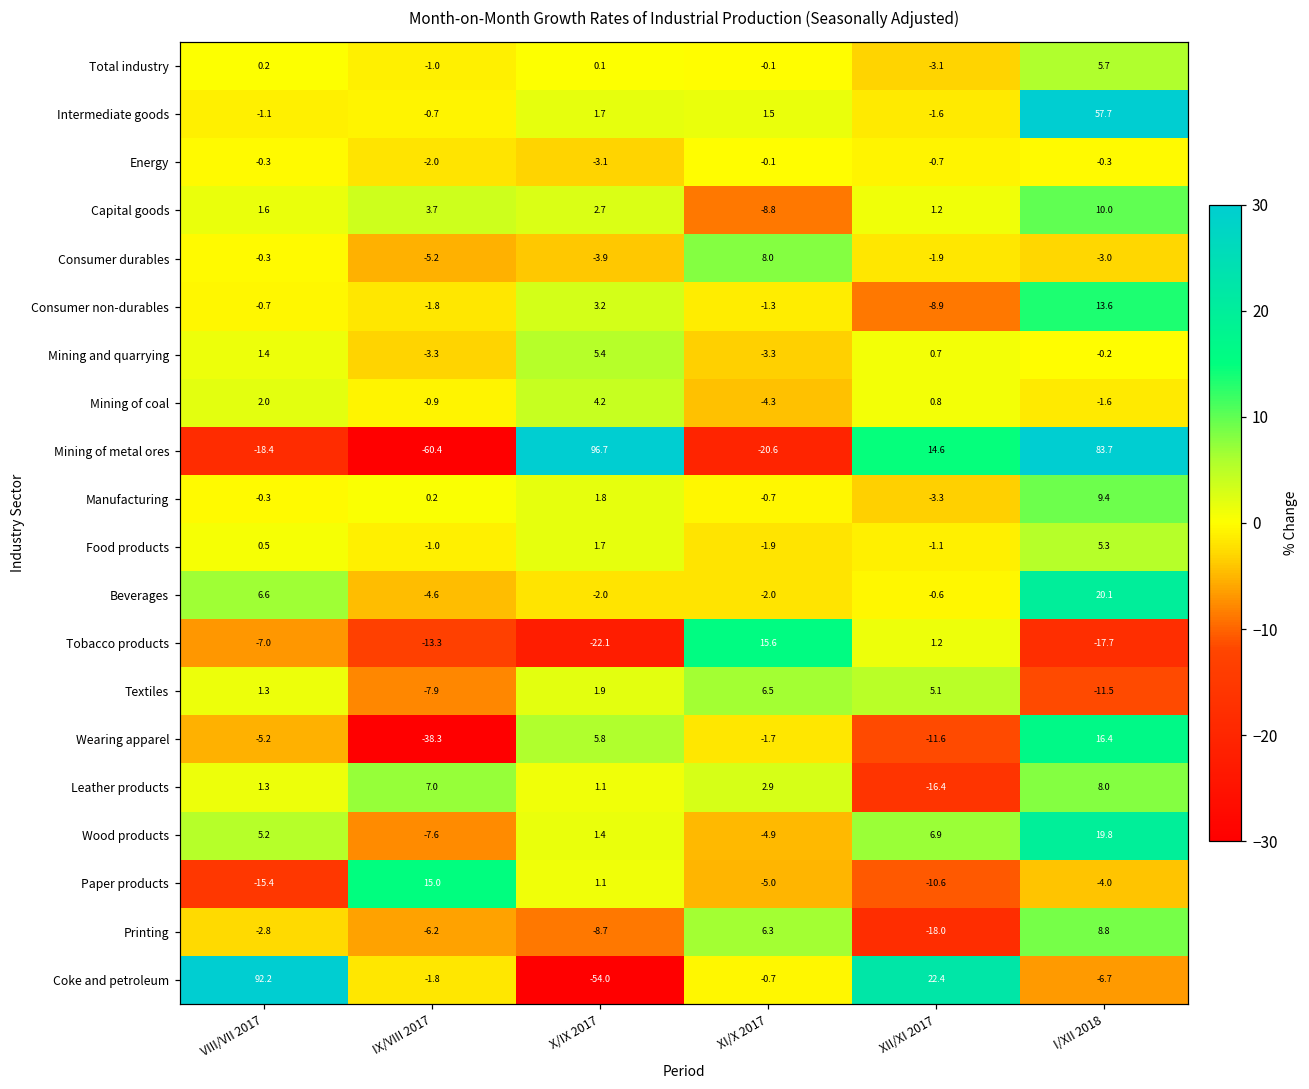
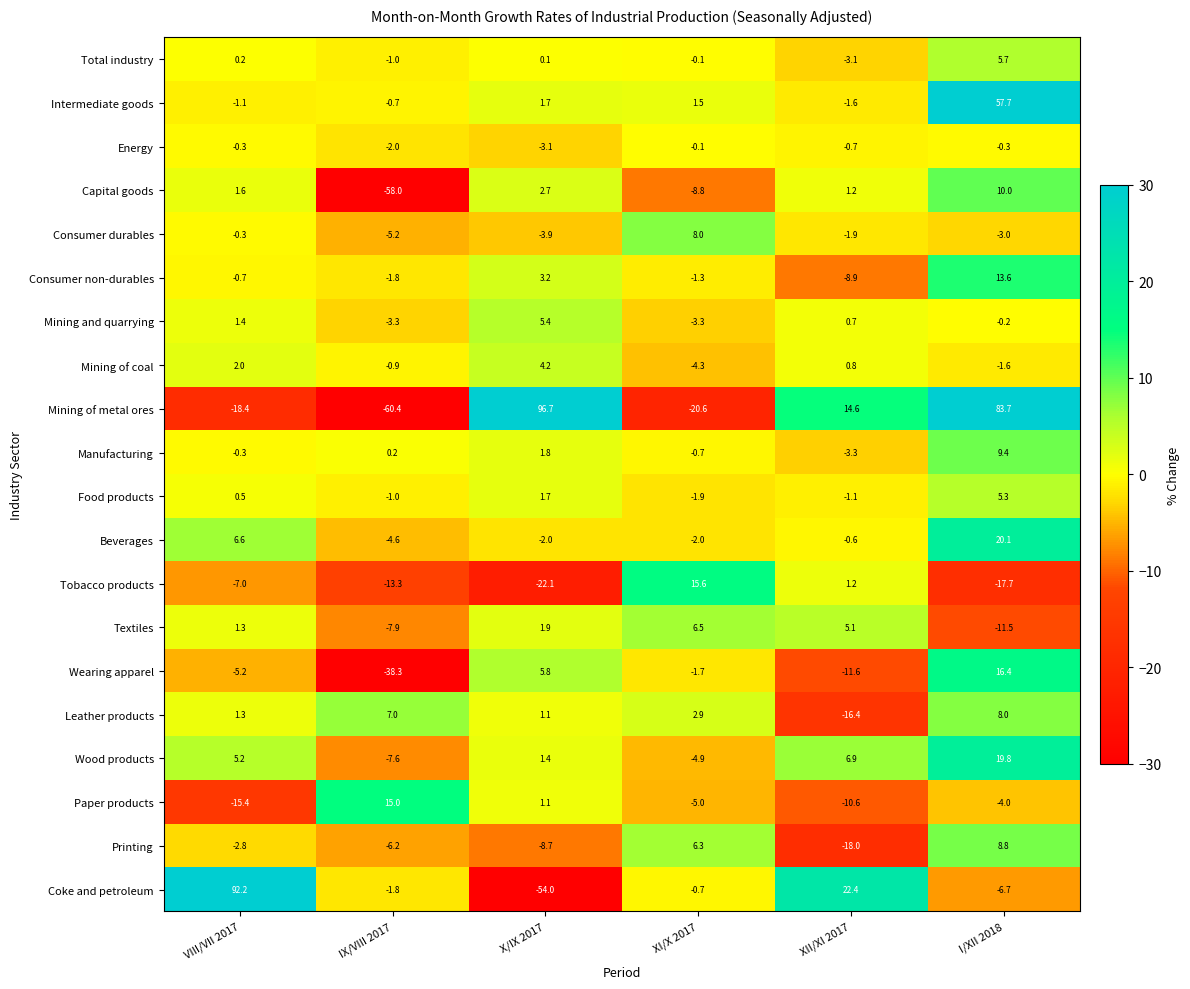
  {
    "Total industry": {
      "VIII/VII 2017": 0.2,
      "IX/VIII 2017": -1.0,
      "X/IX 2017": 0.1,
      "XI/X 2017": -0.1,
      "XII/XI 2017": -3.1,
      "I/XII 2018": 5.7
    },
    "Intermediate goods": {
      "VIII/VII 2017": -1.1,
      "IX/VIII 2017": -0.7,
      "X/IX 2017": 1.7,
      "XI/X 2017": 1.5,
      "XII/XI 2017": -1.6,
      "I/XII 2018": 57.7
    },
    "Energy": {
      "VIII/VII 2017": -0.3,
      "IX/VIII 2017": -2.0,
      "X/IX 2017": -3.1,
      "XI/X 2017": -0.1,
      "XII/XI 2017": -0.7,
      "I/XII 2018": -0.3
    },
    "Capital goods": {
      "VIII/VII 2017": 1.6,
-     "IX/VIII 2017": 3.7,
+     "IX/VIII 2017": -58.0,
      "X/IX 2017": 2.7,
      "XI/X 2017": -8.8,
      "XII/XI 2017": 1.2,
      "I/XII 2018": 10.0
    },
    "Consumer durables": {
      "VIII/VII 2017": -0.3,
      "IX/VIII 2017": -5.2,
      "X/IX 2017": -3.9,
      "XI/X 2017": 8.0,
      "XII/XI 2017": -1.9,
      "I/XII 2018": -3.0
    },
    "Consumer non-durables": {
      "VIII/VII 2017": -0.7,
      "IX/VIII 2017": -1.8,
      "X/IX 2017": 3.2,
      "XI/X 2017": -1.3,
      "XII/XI 2017": -8.9,
      "I/XII 2018": 13.6
    },
    "Mining and quarrying": {
      "VIII/VII 2017": 1.4,
      "IX/VIII 2017": -3.3,
      "X/IX 2017": 5.4,
      "XI/X 2017": -3.3,
      "XII/XI 2017": 0.7,
      "I/XII 2018": -0.2
    },
    "Mining of coal": {
      "VIII/VII 2017": 2.0,
      "IX/VIII 2017": -0.9,
      "X/IX 2017": 4.2,
      "XI/X 2017": -4.3,
      "XII/XI 2017": 0.8,
      "I/XII 2018": -1.6
    },
    "Mining of metal ores": {
      "VIII/VII 2017": -18.4,
      "IX/VIII 2017": -60.4,
      "X/IX 2017": 96.7,
      "XI/X 2017": -20.6,
      "XII/XI 2017": 14.6,
      "I/XII 2018": 83.7
    },
    "Manufacturing": {
      "VIII/VII 2017": -0.3,
      "IX/VIII 2017": 0.2,
      "X/IX 2017": 1.8,
      "XI/X 2017": -0.7,
      "XII/XI 2017": -3.3,
      "I/XII 2018": 9.4
    },
    "Food products": {
      "VIII/VII 2017": 0.5,
      "IX/VIII 2017": -1.0,
      "X/IX 2017": 1.7,
      "XI/X 2017": -1.9,
      "XII/XI 2017": -1.1,
      "I/XII 2018": 5.3
    },
    "Beverages": {
      "VIII/VII 2017": 6.6,
      "IX/VIII 2017": -4.6,
      "X/IX 2017": -2.0,
      "XI/X 2017": -2.0,
      "XII/XI 2017": -0.6,
      "I/XII 2018": 20.1
    },
    "Tobacco products": {
      "VIII/VII 2017": -7.0,
      "IX/VIII 2017": -13.3,
      "X/IX 2017": -22.1,
      "XI/X 2017": 15.6,
      "XII/XI 2017": 1.2,
      "I/XII 2018": -17.7
    },
    "Textiles": {
      "VIII/VII 2017": 1.3,
      "IX/VIII 2017": -7.9,
      "X/IX 2017": 1.9,
      "XI/X 2017": 6.5,
      "XII/XI 2017": 5.1,
      "I/XII 2018": -11.5
    },
    "Wearing apparel": {
      "VIII/VII 2017": -5.2,
      "IX/VIII 2017": -38.3,
      "X/IX 2017": 5.8,
      "XI/X 2017": -1.7,
      "XII/XI 2017": -11.6,
      "I/XII 2018": 16.4
    },
    "Leather products": {
      "VIII/VII 2017": 1.3,
      "IX/VIII 2017": 7.0,
      "X/IX 2017": 1.1,
      "XI/X 2017": 2.9,
      "XII/XI 2017": -16.4,
      "I/XII 2018": 8.0
    },
    "Wood products": {
      "VIII/VII 2017": 5.2,
      "IX/VIII 2017": -7.6,
      "X/IX 2017": 1.4,
      "XI/X 2017": -4.9,
      "XII/XI 2017": 6.9,
      "I/XII 2018": 19.8
    },
    "Paper products": {
      "VIII/VII 2017": -15.4,
      "IX/VIII 2017": 15.0,
      "X/IX 2017": 1.1,
      "XI/X 2017": -5.0,
      "XII/XI 2017": -10.6,
      "I/XII 2018": -4.0
    },
    "Printing": {
      "VIII/VII 2017": -2.8,
      "IX/VIII 2017": -6.2,
      "X/IX 2017": -8.7,
      "XI/X 2017": 6.3,
      "XII/XI 2017": -18.0,
      "I/XII 2018": 8.8
    },
    "Coke and petroleum": {
      "VIII/VII 2017": 92.2,
      "IX/VIII 2017": -1.8,
      "X/IX 2017": -54.0,
      "XI/X 2017": -0.7,
      "XII/XI 2017": 22.4,
      "I/XII 2018": -6.7
    }
  }
